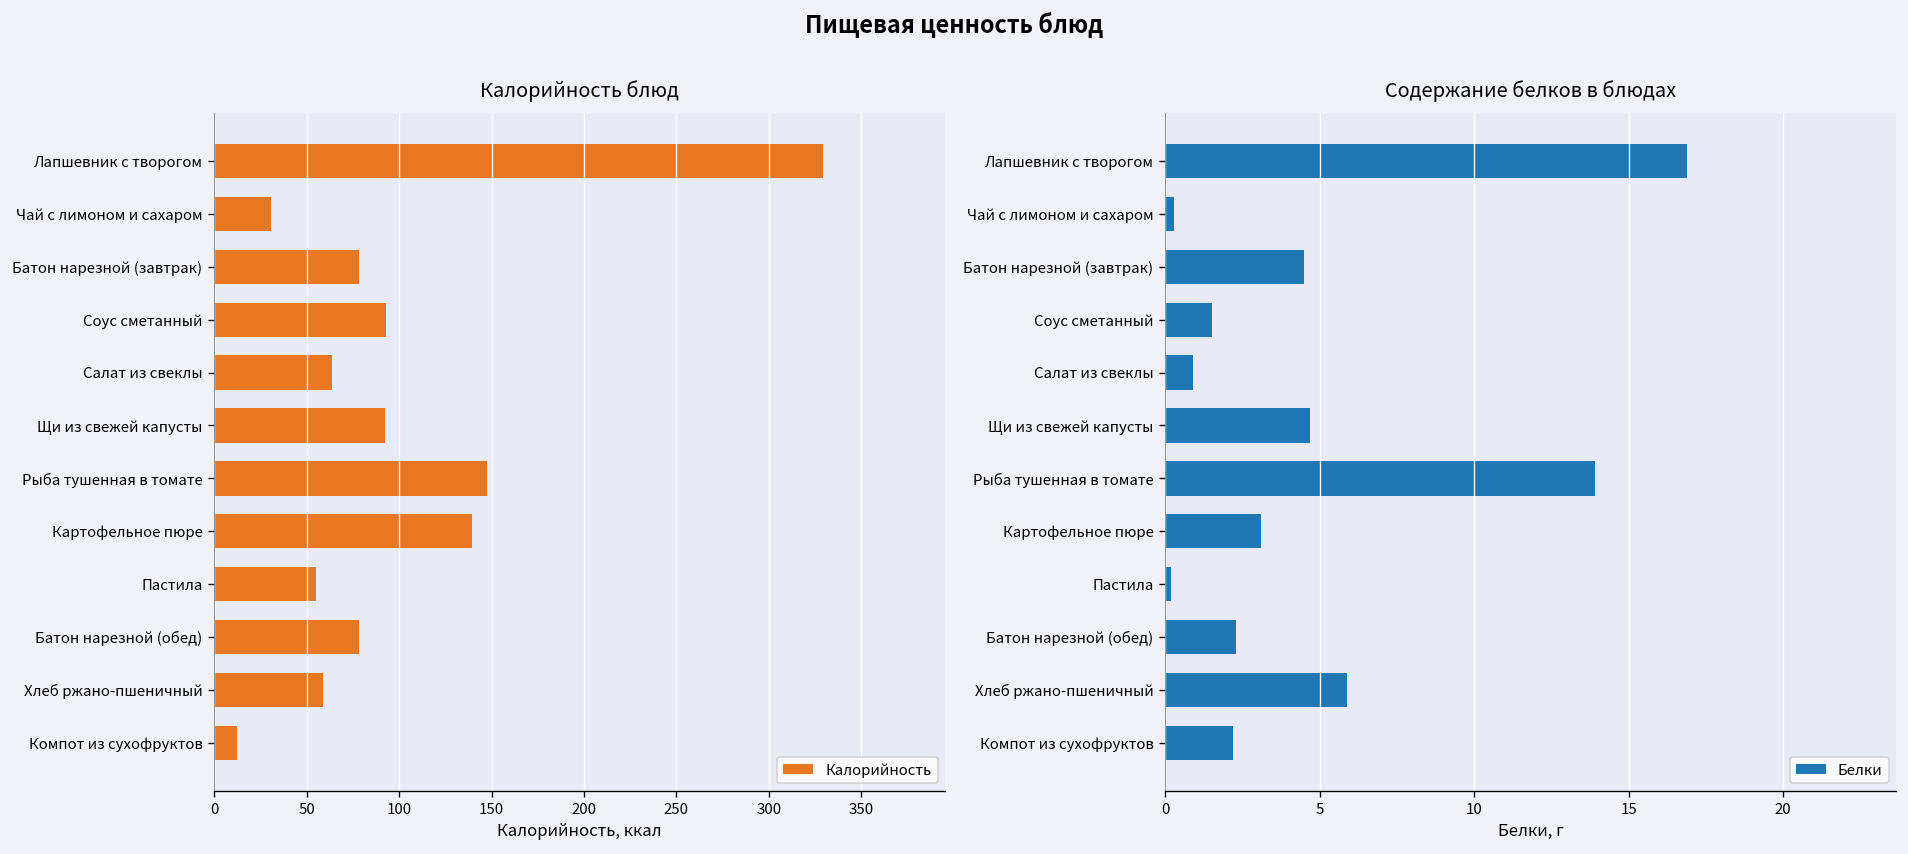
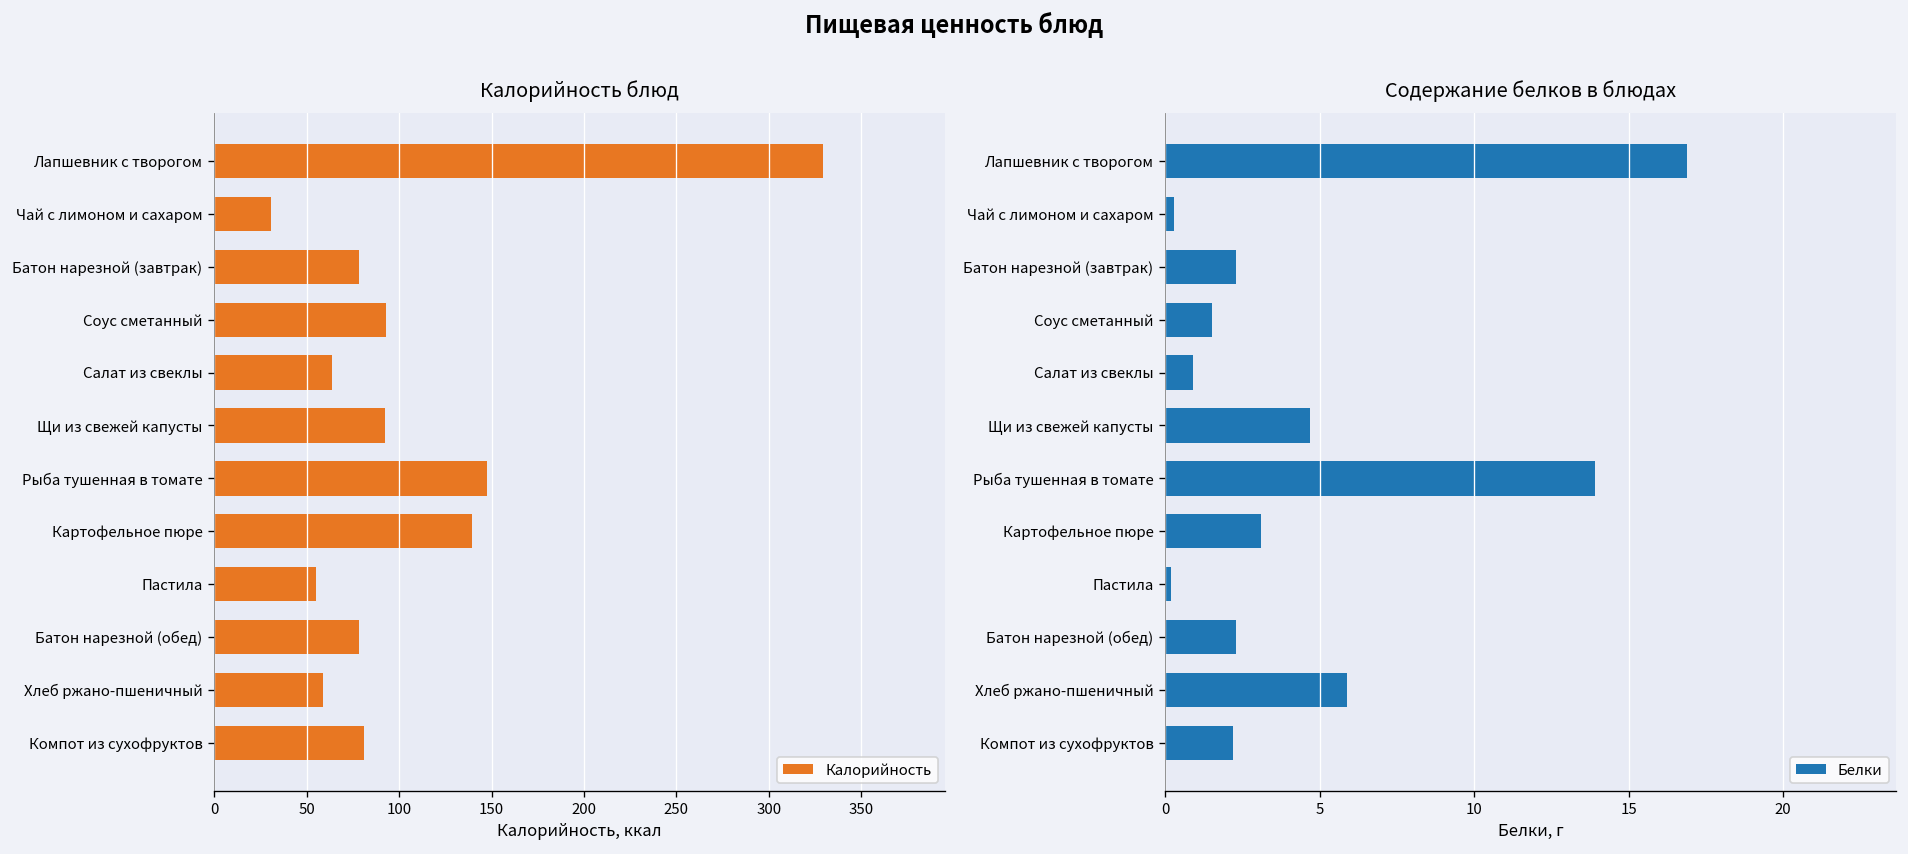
  {
    "Калорийность блюд": {
      "Лапшевник с творогом": 329,
      "Чай с лимоном и сахаром": 31,
      "Батон нарезной (завтрак)": 79,
      "Соус сметанный": 93,
      "Салат из свеклы": 64,
      "Щи из свежей капусты": 92,
      "Рыба тушенная в томате": 147,
      "Картофельное пюре": 139,
      "Пастила": 55,
      "Батон нарезной (обед)": 79,
      "Хлеб ржано-пшеничный": 59,
-     "Компот из сухофруктов": 13
+     "Компот из сухофруктов": 81
    },
    "Содержание белков в блюдах": {
      "Лапшевник с творогом": 16.9,
      "Чай с лимоном и сахаром": 0.3,
-     "Батон нарезной (завтрак)": 4.5,
+     "Батон нарезной (завтрак)": 2.3,
      "Соус сметанный": 1.5,
      "Салат из свеклы": 0.9,
      "Щи из свежей капусты": 4.7,
      "Рыба тушенная в томате": 13.9,
      "Картофельное пюре": 3.1,
      "Пастила": 0.2,
      "Батон нарезной (обед)": 2.3,
      "Хлеб ржано-пшеничный": 5.9,
      "Компот из сухофруктов": 2.2
    }
  }
